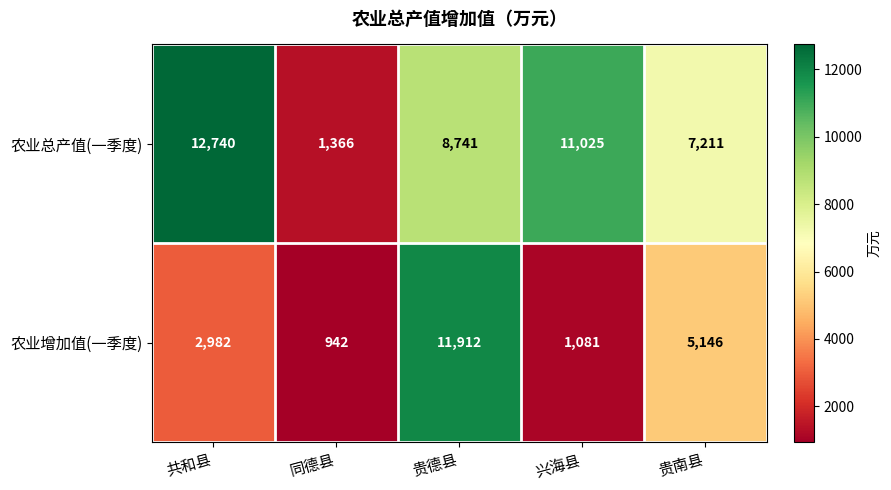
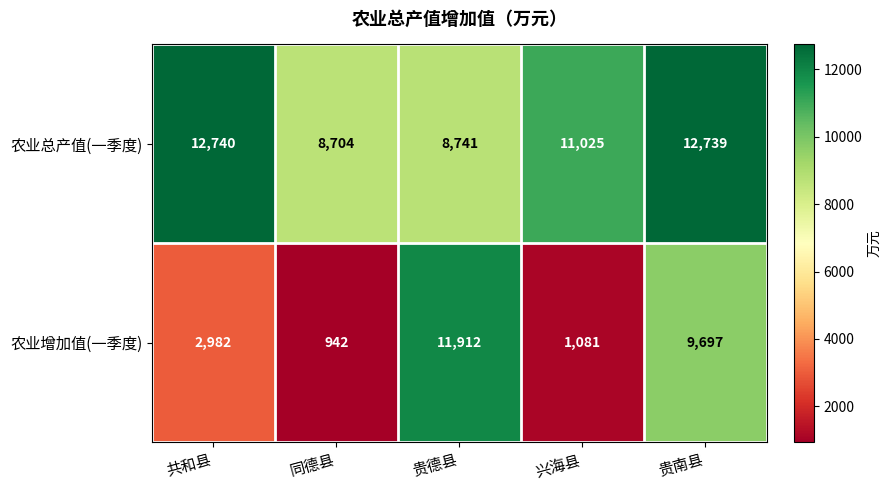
  {
    "农业总产值(一季度)": {
      "共和县": "12,740",
-     "同德县": "1,366",
+     "同德县": "8,704",
      "贵德县": "8,741",
      "兴海县": "11,025",
-     "贵南县": "7,211"
+     "贵南县": "12,739"
    },
    "农业增加值(一季度)": {
      "共和县": "2,982",
      "同德县": "942",
      "贵德县": "11,912",
      "兴海县": "1,081",
-     "贵南县": "5,146"
+     "贵南县": "9,697"
    }
  }
